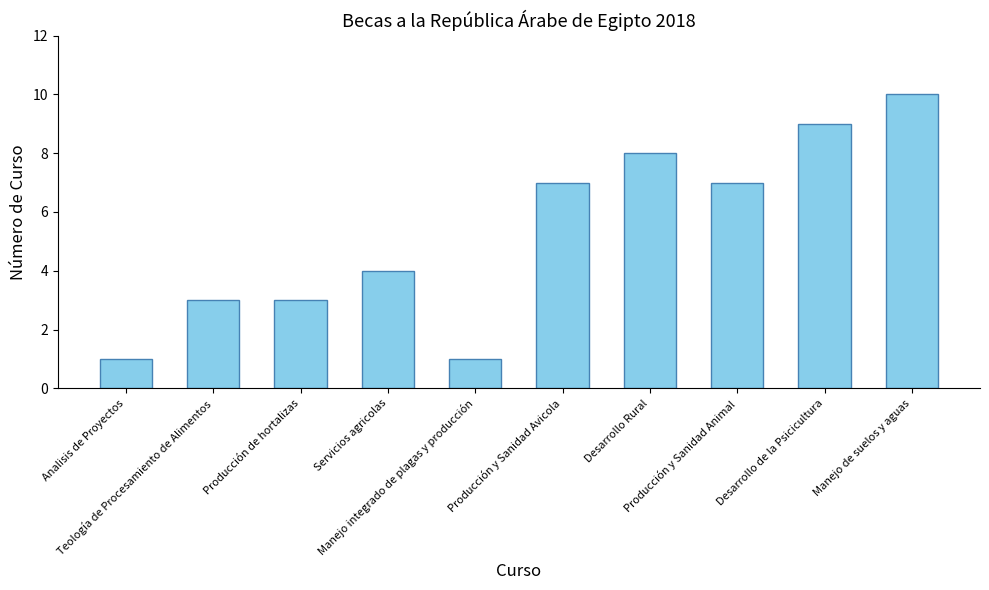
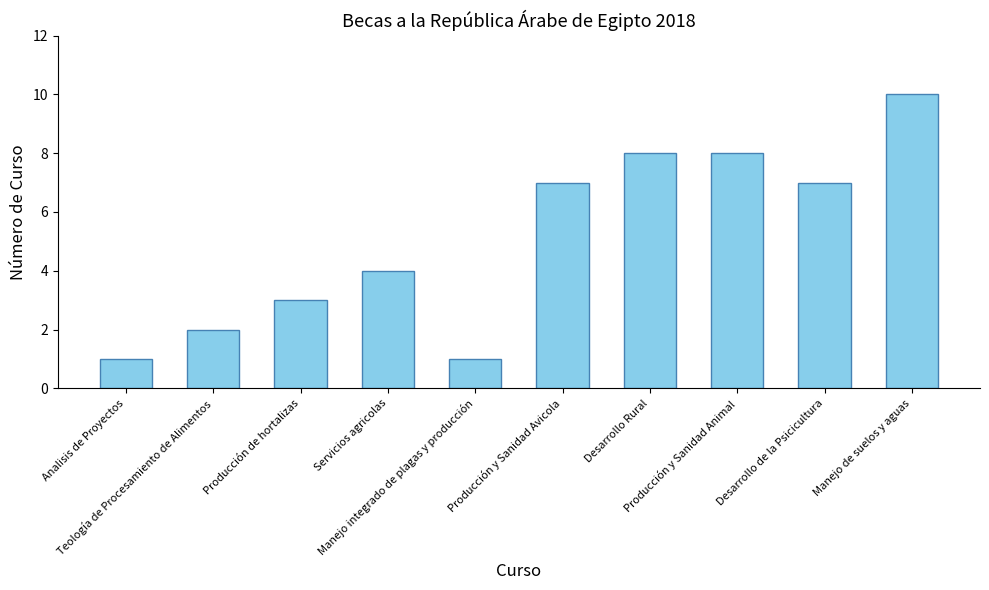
  {
    "Analisis de Proyectos": 1,
-   "Teología de Procesamiento de Alimentos": 3,
+   "Teología de Procesamiento de Alimentos": 2,
    "Producción de hortalizas": 3,
    "Servicios agricolas": 4,
    "Manejo integrado de plagas y producción": 1,
    "Producción y Sanidad Avicola": 7,
    "Desarrollo Rural": 8,
-   "Producción y Sanidad Animal": 7,
-   "Desarrollo de la Psicicultura": 9,
+   "Producción y Sanidad Animal": 8,
+   "Desarrollo de la Psicicultura": 7,
    "Manejo de suelos y aguas": 10
  }
